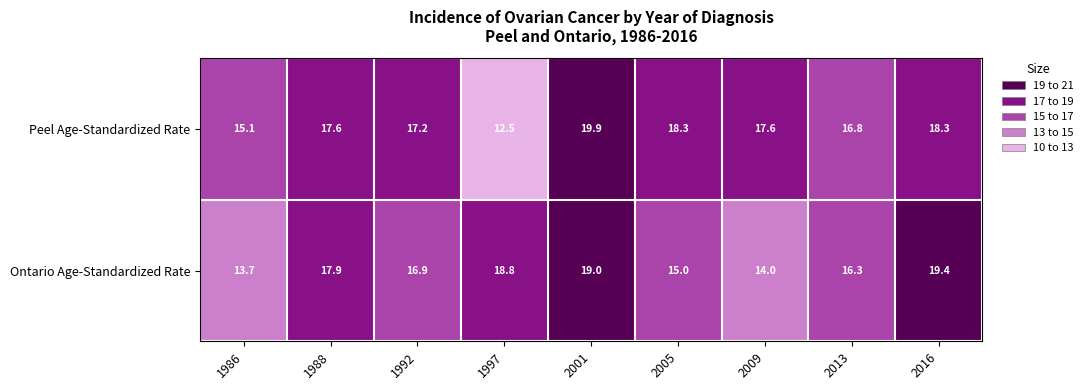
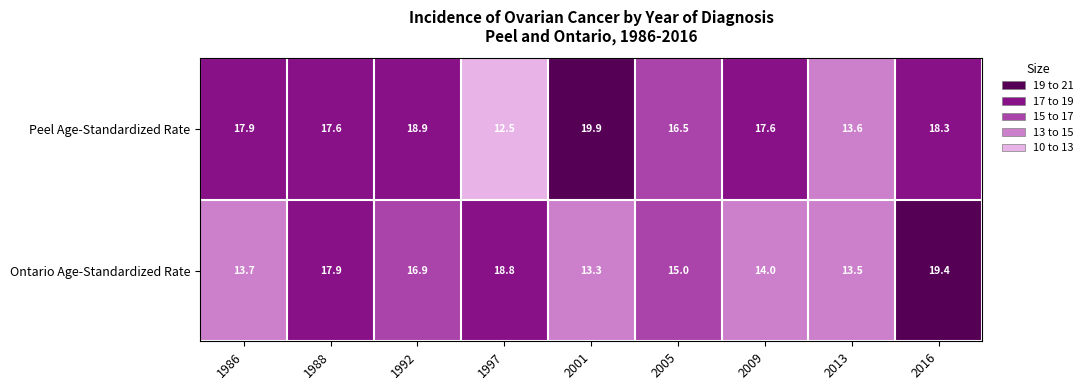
  {
    "Peel Age-Standardized Rate": {
-     "1986": 15.1,
+     "1986": 17.9,
      "1988": 17.6,
-     "1992": 17.2,
+     "1992": 18.9,
      "1997": 12.5,
      "2001": 19.9,
-     "2005": 18.3,
+     "2005": 16.5,
      "2009": 17.6,
-     "2013": 16.8,
+     "2013": 13.6,
      "2016": 18.3
    },
    "Ontario Age-Standardized Rate": {
      "1986": 13.7,
      "1988": 17.9,
      "1992": 16.9,
      "1997": 18.8,
-     "2001": 19.0,
+     "2001": 13.3,
      "2005": 15.0,
      "2009": 14.0,
-     "2013": 16.3,
+     "2013": 13.5,
      "2016": 19.4
    }
  }
